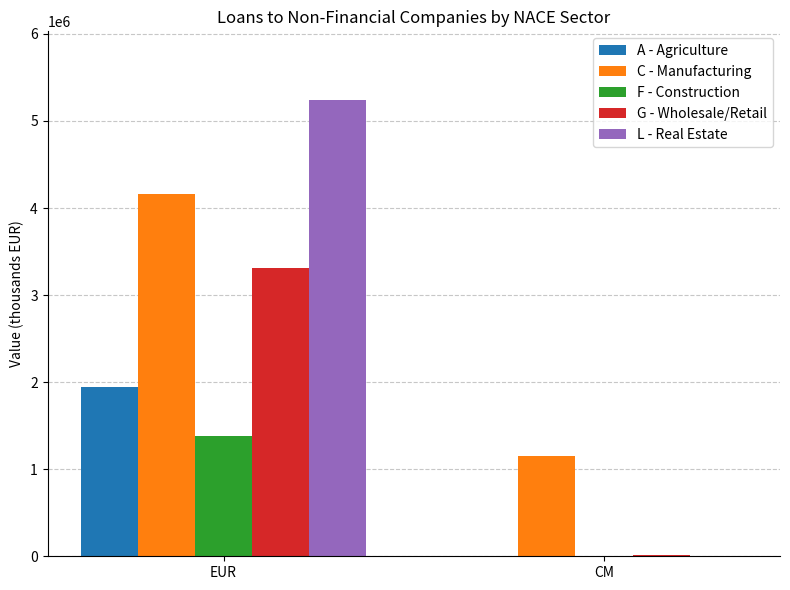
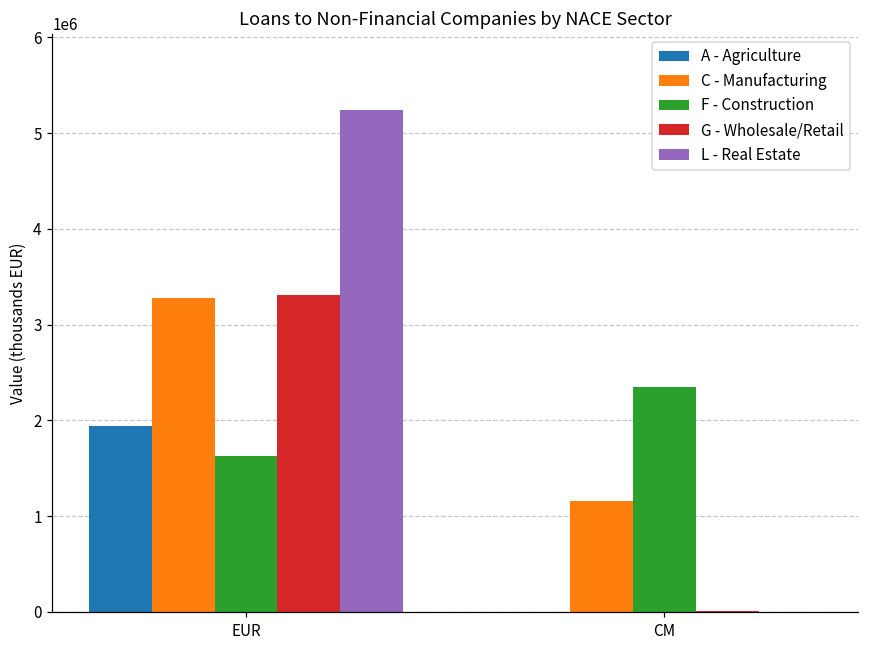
  {
    "A - Agriculture": {
      "EUR": 1900000
    },
    "C - Manufacturing": {
-     "EUR": 4200000,
+     "EUR": 3300000,
      "CM": 1200000
    },
    "F - Construction": {
-     "EUR": 1400000,
-     "CM": 0
+     "EUR": 1600000,
+     "CM": 2300000
    },
    "G - Wholesale/Retail": {
      "EUR": 3300000
    },
    "L - Real Estate": {
      "EUR": 5200000
    }
  }
